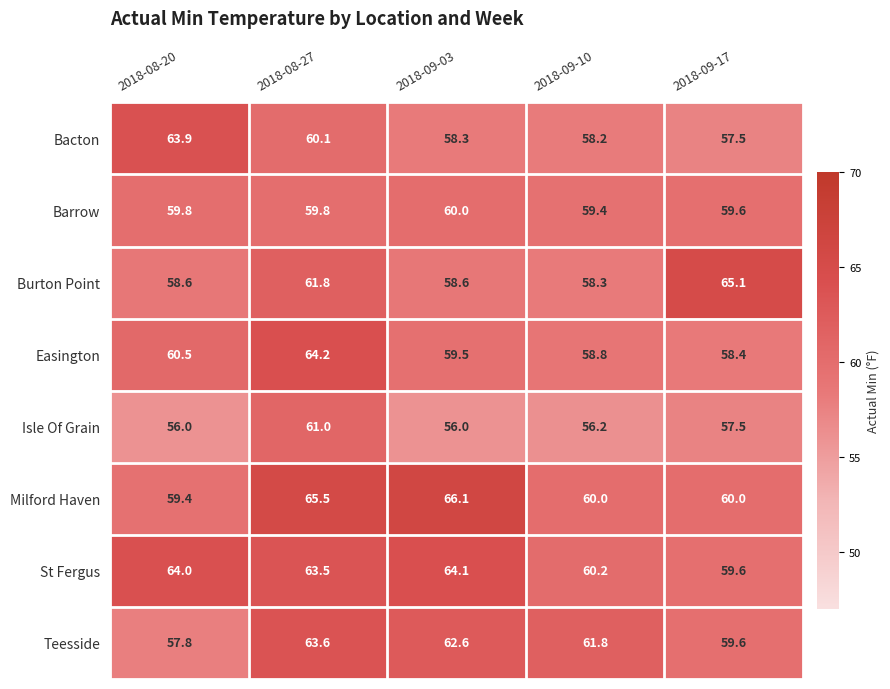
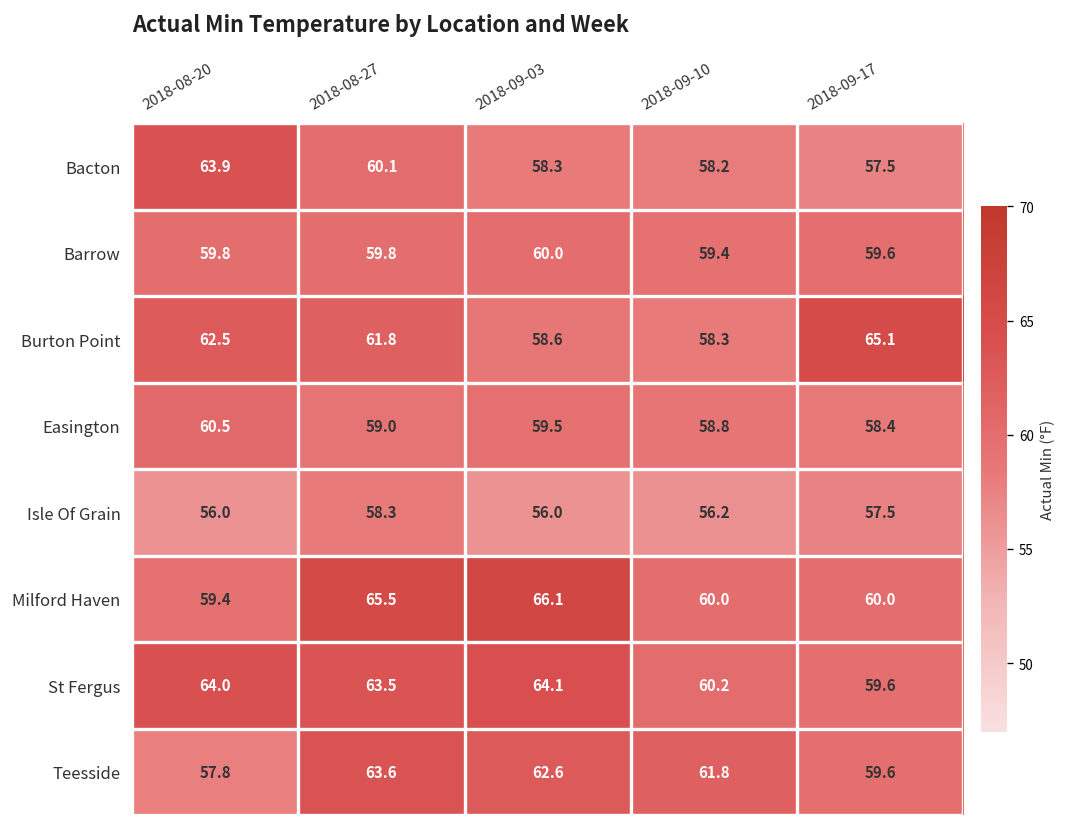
  {
    "Bacton": {
      "2018-08-20": 63.9,
      "2018-08-27": 60.1,
      "2018-09-03": 58.3,
      "2018-09-10": 58.2,
      "2018-09-17": 57.5
    },
    "Barrow": {
      "2018-08-20": 59.8,
      "2018-08-27": 59.8,
      "2018-09-03": 60.0,
      "2018-09-10": 59.4,
      "2018-09-17": 59.6
    },
    "Burton Point": {
-     "2018-08-20": 58.6,
+     "2018-08-20": 62.5,
      "2018-08-27": 61.8,
      "2018-09-03": 58.6,
      "2018-09-10": 58.3,
      "2018-09-17": 65.1
    },
    "Easington": {
      "2018-08-20": 60.5,
-     "2018-08-27": 64.2,
+     "2018-08-27": 59.0,
      "2018-09-03": 59.5,
      "2018-09-10": 58.8,
      "2018-09-17": 58.4
    },
    "Isle Of Grain": {
      "2018-08-20": 56.0,
-     "2018-08-27": 61.0,
+     "2018-08-27": 58.3,
      "2018-09-03": 56.0,
      "2018-09-10": 56.2,
      "2018-09-17": 57.5
    },
    "Milford Haven": {
      "2018-08-20": 59.4,
      "2018-08-27": 65.5,
      "2018-09-03": 66.1,
      "2018-09-10": 60.0,
      "2018-09-17": 60.0
    },
    "St Fergus": {
      "2018-08-20": 64.0,
      "2018-08-27": 63.5,
      "2018-09-03": 64.1,
      "2018-09-10": 60.2,
      "2018-09-17": 59.6
    },
    "Teesside": {
      "2018-08-20": 57.8,
      "2018-08-27": 63.6,
      "2018-09-03": 62.6,
      "2018-09-10": 61.8,
      "2018-09-17": 59.6
    }
  }
